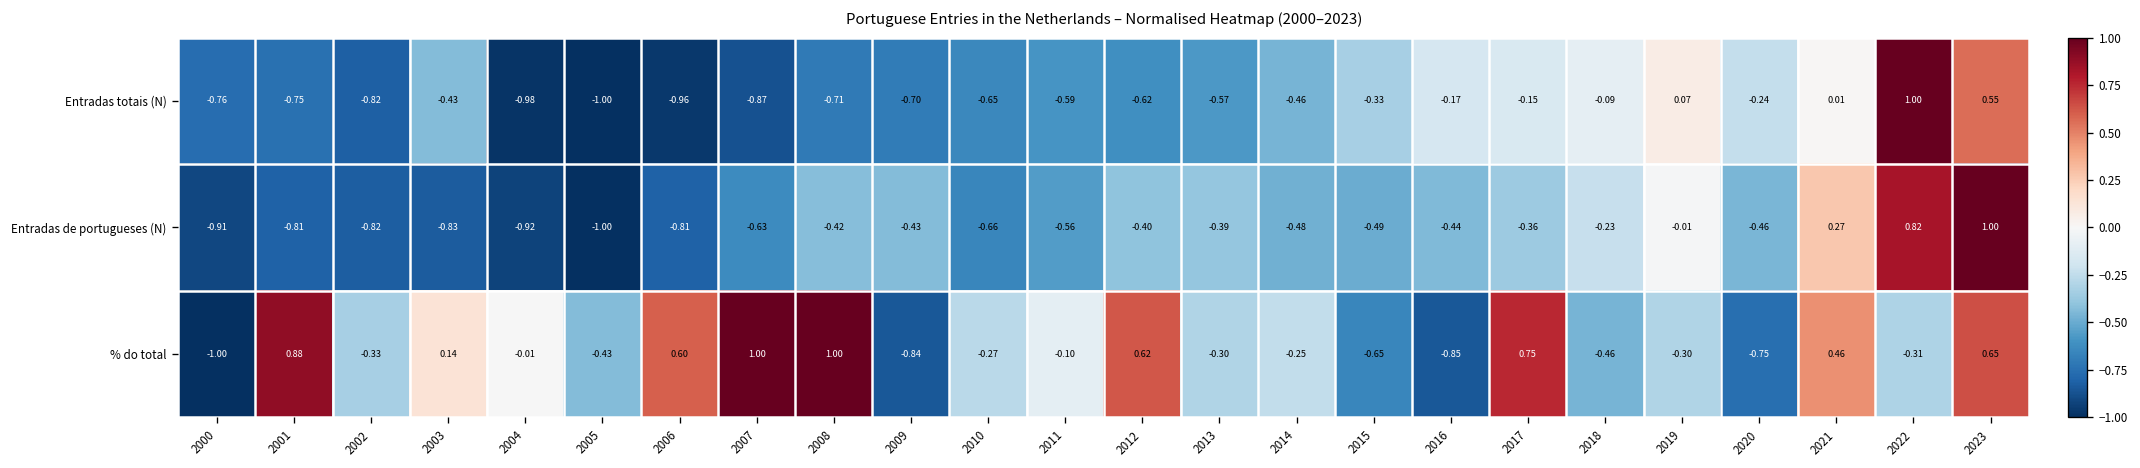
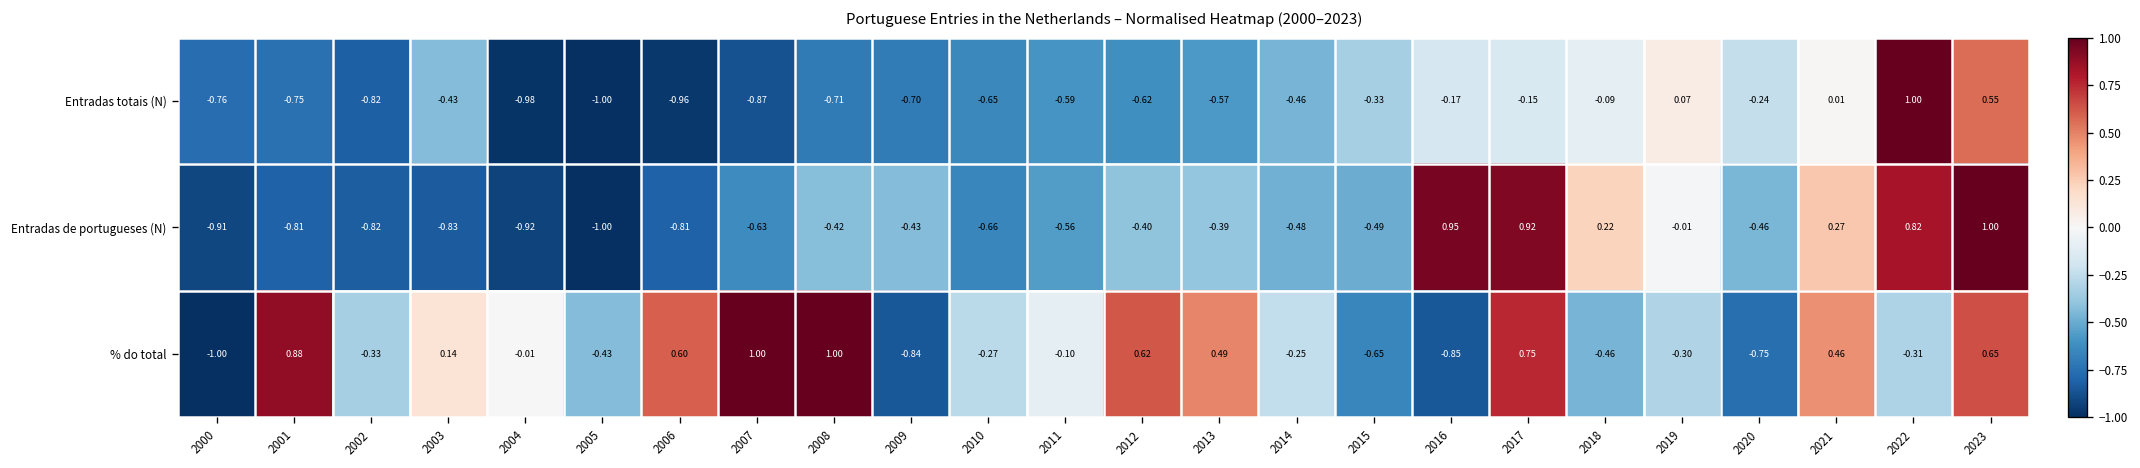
  {
    "Entradas totais (N)": {
      "2000": -0.76,
      "2001": -0.75,
      "2002": -0.82,
      "2003": -0.43,
      "2004": -0.98,
      "2005": -1.00,
      "2006": -0.96,
      "2007": -0.87,
      "2008": -0.71,
      "2009": -0.70,
      "2010": -0.65,
      "2011": -0.59,
      "2012": -0.62,
      "2013": -0.57,
      "2014": -0.46,
      "2015": -0.33,
      "2016": -0.17,
      "2017": -0.15,
      "2018": -0.09,
      "2019": 0.07,
      "2020": -0.24,
      "2021": 0.01,
      "2022": 1.00,
      "2023": 0.55
    },
    "Entradas de portugueses (N)": {
      "2000": -0.91,
      "2001": -0.81,
      "2002": -0.82,
      "2003": -0.83,
      "2004": -0.92,
      "2005": -1.00,
      "2006": -0.81,
      "2007": -0.63,
      "2008": -0.42,
      "2009": -0.43,
      "2010": -0.66,
      "2011": -0.56,
      "2012": -0.40,
      "2013": -0.39,
      "2014": -0.48,
      "2015": -0.49,
-     "2016": -0.44,
-     "2017": -0.36,
-     "2018": -0.23,
+     "2016": 0.95,
+     "2017": 0.92,
+     "2018": 0.22,
      "2019": -0.01,
      "2020": -0.46,
      "2021": 0.27,
      "2022": 0.82,
      "2023": 1.00
    },
    "% do total": {
      "2000": -1.00,
      "2001": 0.88,
      "2002": -0.33,
      "2003": 0.14,
      "2004": -0.01,
      "2005": -0.43,
      "2006": 0.60,
      "2007": 1.00,
      "2008": 1.00,
      "2009": -0.84,
      "2010": -0.27,
      "2011": -0.10,
      "2012": 0.62,
-     "2013": -0.30,
+     "2013": 0.49,
      "2014": -0.25,
      "2015": -0.65,
      "2016": -0.85,
      "2017": 0.75,
      "2018": -0.46,
      "2019": -0.30,
      "2020": -0.75,
      "2021": 0.46,
      "2022": -0.31,
      "2023": 0.65
    }
  }
